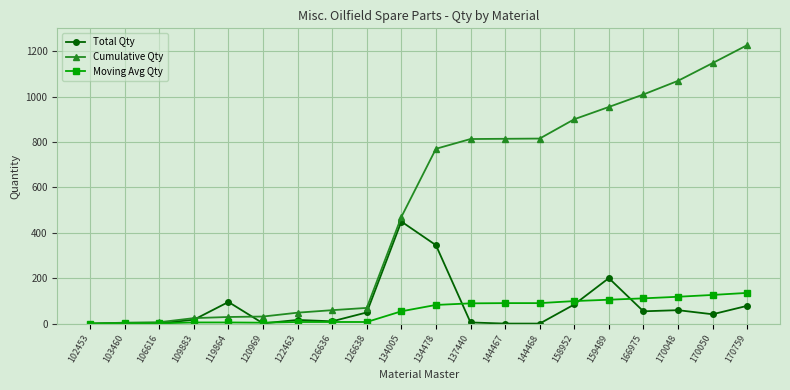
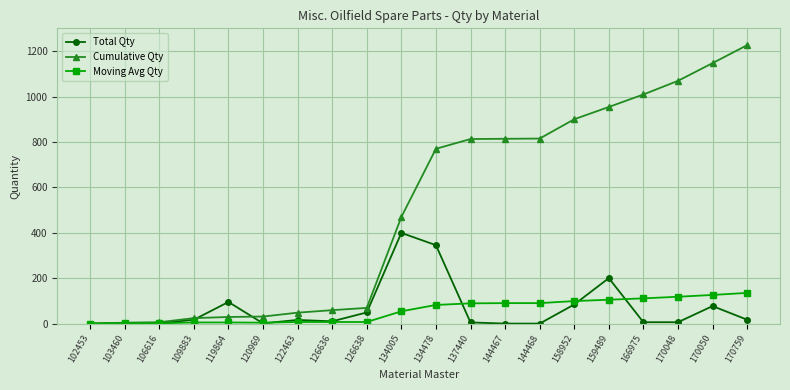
  {
    "Total Qty": {
      "119864": 100,
      "126638": 50,
-     "134005": 450,
+     "134005": 400,
      "134478": 350,
      "137440": 10,
      "144467": 0,
      "144468": 0,
      "158952": 90,
      "159489": 200,
-     "166975": 60,
-     "170048": 60,
-     "170050": 40,
-     "170759": 80
+     "166975": 10,
+     "170048": 10,
+     "170050": 80,
+     "170759": 20
    }
  }
